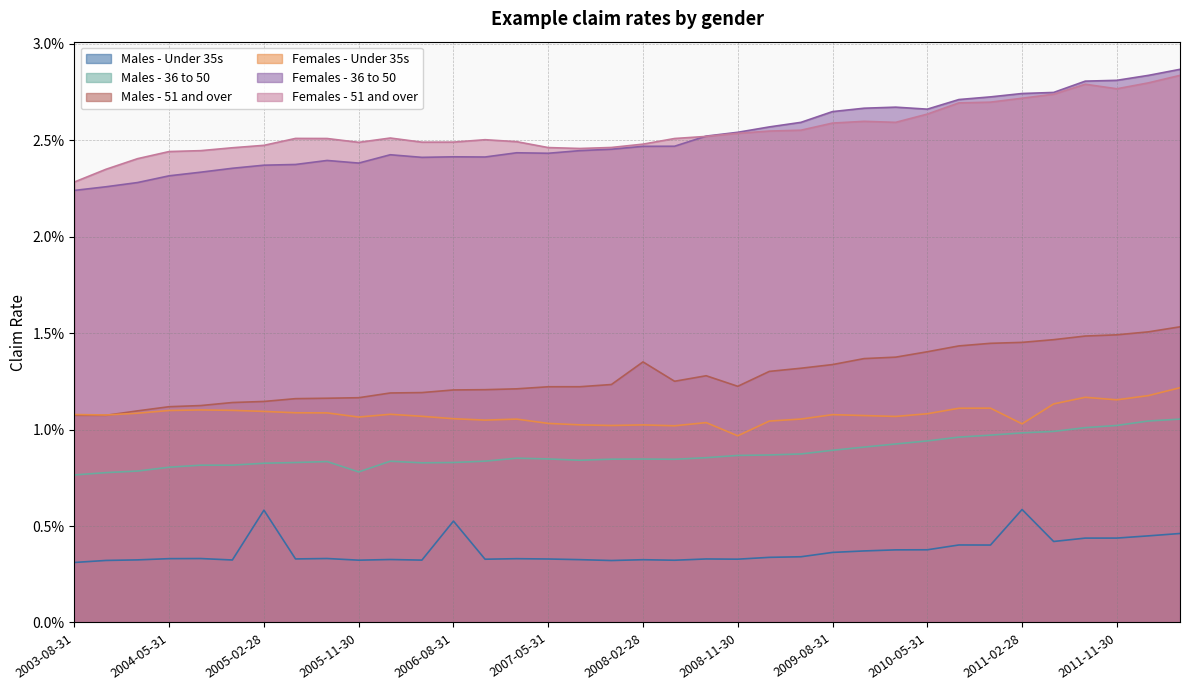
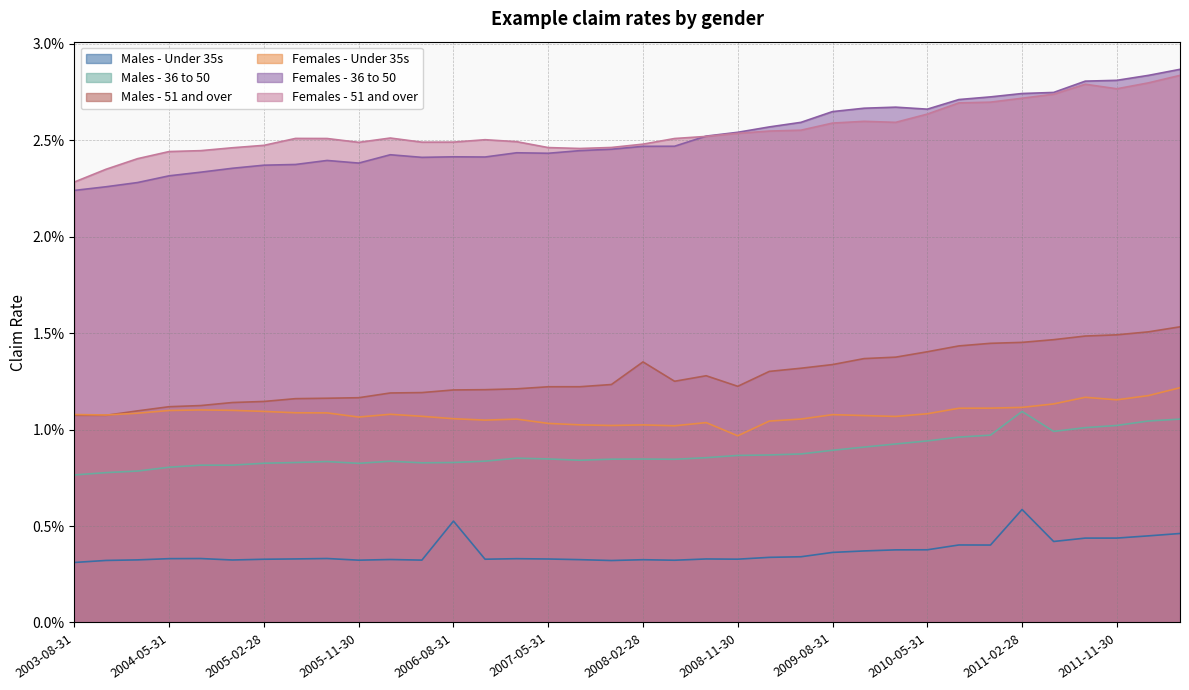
  {
    "Males - Under 35s": {
      "2003-08-31": "0.31%",
      "2004-05-31": "0.33%",
-     "2005-02-28": "0.58%",
+     "2005-02-28": "0.33%",
      "2005-11-30": "0.32%",
      "2006-08-31": "0.53%",
      "2007-05-31": "0.33%",
      "2008-02-28": "0.33%",
      "2008-11-30": "0.33%",
      "2009-08-31": "0.36%",
      "2010-05-31": "0.38%",
      "2011-02-28": "0.59%",
      "2011-11-30": "0.44%"
    },
    "Males - 36 to 50": {
      "2003-08-31": "0.76%",
      "2004-05-31": "0.80%",
      "2005-02-28": "0.83%",
-     "2005-11-30": "0.78%",
+     "2005-11-30": "0.82%",
      "2006-08-31": "0.83%",
      "2007-05-31": "0.85%",
      "2008-02-28": "0.85%",
      "2008-11-30": "0.87%",
      "2009-08-31": "0.89%",
      "2010-05-31": "0.94%",
-     "2011-02-28": "0.98%",
+     "2011-02-28": "1.09%",
      "2011-11-30": "1.02%"
    },
    "Males - 51 and over": {
      "2004-05-31": "1.12%",
      "2005-02-28": "1.15%",
      "2005-11-30": "1.17%",
      "2006-08-31": "1.21%",
      "2007-05-31": "1.22%",
      "2008-02-28": "1.35%",
      "2008-11-30": "1.22%",
      "2009-08-31": "1.34%",
      "2010-05-31": "1.40%",
      "2011-02-28": "1.45%",
      "2011-11-30": "1.49%"
    },
    "Females - Under 35s": {
      "2004-05-31": "1.10%",
      "2005-02-28": "1.09%",
      "2005-11-30": "1.06%",
      "2006-08-31": "1.06%",
      "2007-05-31": "1.03%",
      "2008-02-28": "1.02%",
      "2008-11-30": "0.97%",
      "2009-08-31": "1.08%",
      "2010-05-31": "1.08%",
-     "2011-02-28": "1.03%",
+     "2011-02-28": "1.12%",
      "2011-11-30": "1.15%"
    }
  }
